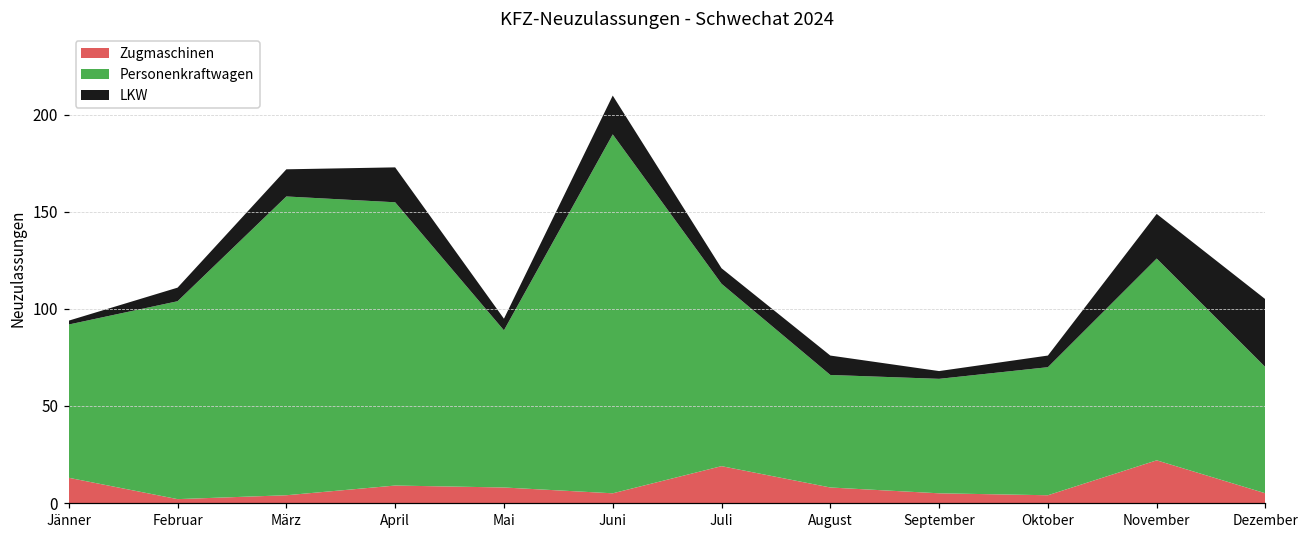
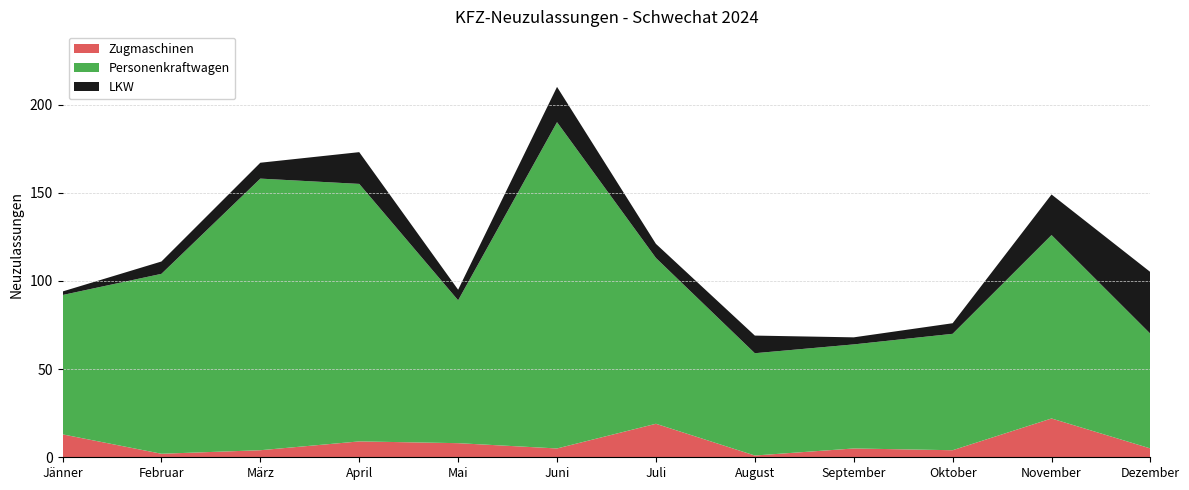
  {
    "Zugmaschinen": {
-     "August": 8
+     "August": 1
    },
    "LKW": {
      "Jänner": 2,
      "Februar": 7,
-     "März": 14,
+     "März": 9,
      "April": 18,
      "Mai": 6,
      "Juni": 20,
      "Juli": 8,
      "August": 10,
      "September": 4,
      "Oktober": 6,
      "November": 23,
      "Dezember": 35
    }
  }
